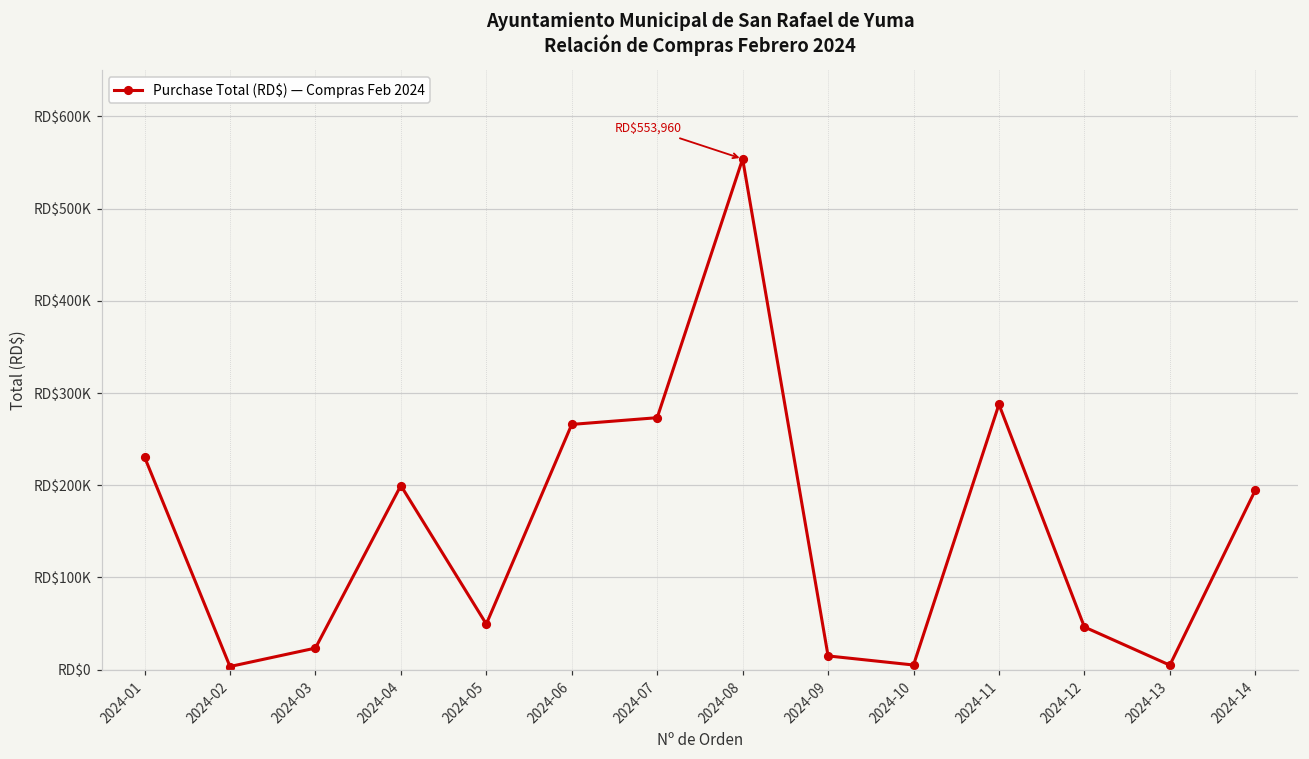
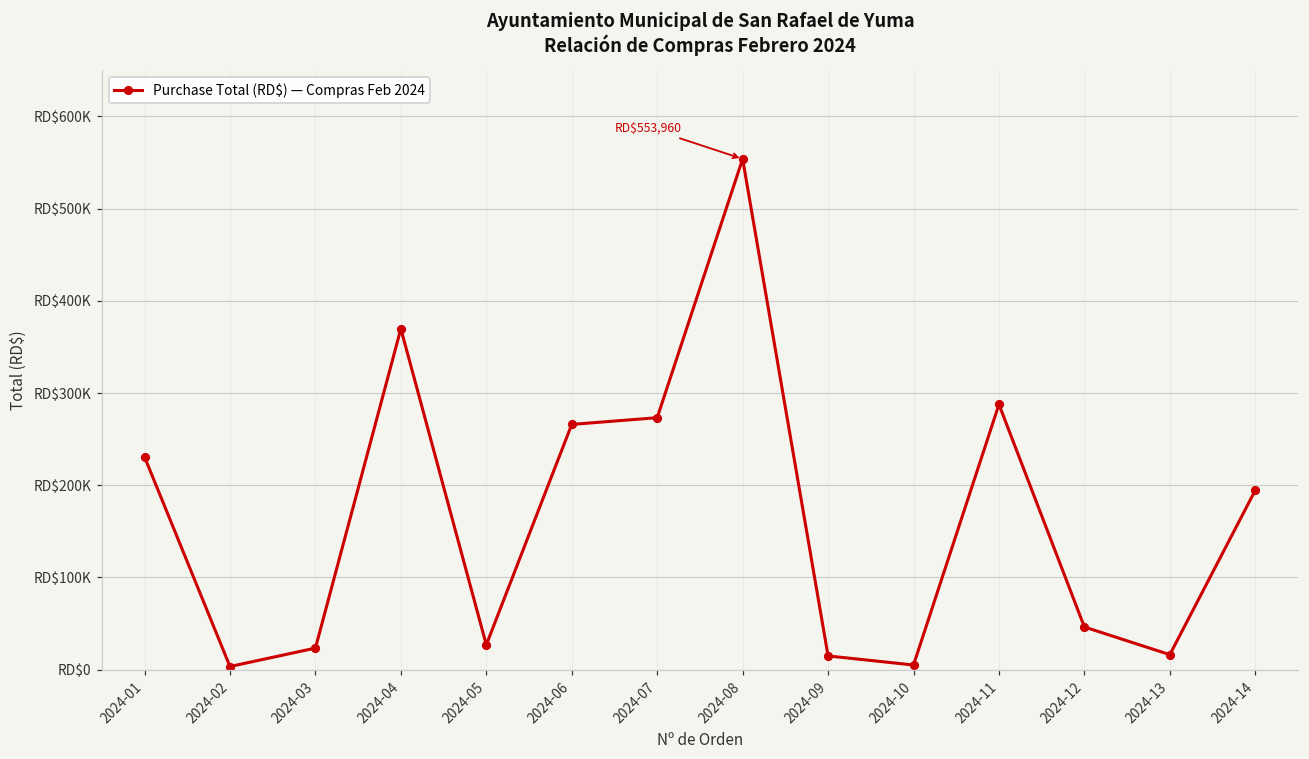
  {
    "2024-01": "RD$230000",
    "2024-02": "RD$0",
    "2024-03": "RD$20000",
-   "2024-04": "RD$200000",
-   "2024-05": "RD$50000",
+   "2024-04": "RD$370000",
+   "2024-05": "RD$30000",
    "2024-06": "RD$270000",
    "2024-07": "RD$270000",
    "2024-09": "RD$10000",
    "2024-10": "RD$10000",
    "2024-11": "RD$290000",
    "2024-12": "RD$50000",
-   "2024-13": "RD$0",
+   "2024-13": "RD$20000",
    "2024-14": "RD$190000"
  }
